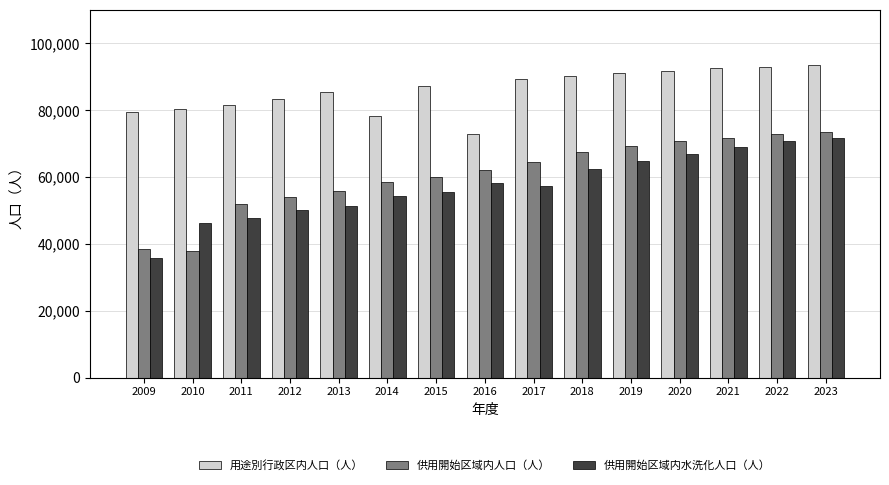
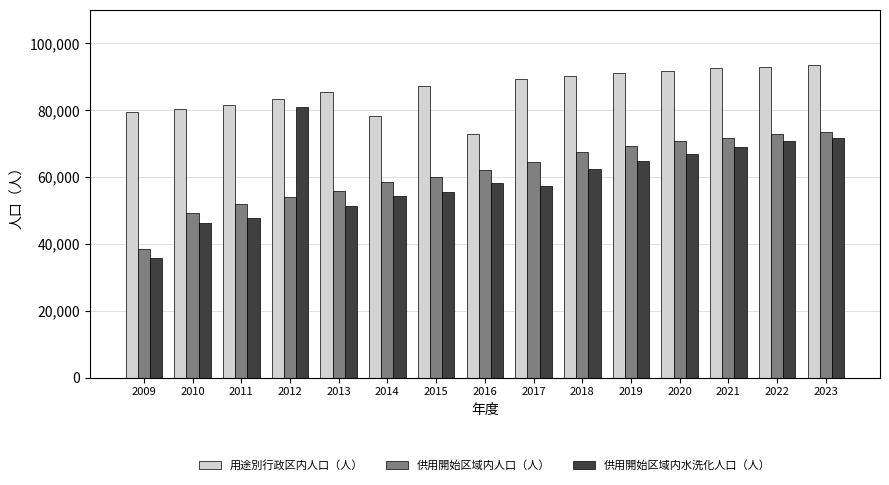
  {
    "用途別行政区内人口（人）": {
      "2009": "80,000",
      "2010": "80,000",
      "2011": "82,000",
      "2012": "83,000",
      "2013": "85,000",
      "2014": "78,000",
      "2015": "87,000",
      "2016": "73,000",
      "2017": "89,000",
      "2018": "90,000",
      "2019": "91,000",
      "2020": "92,000",
      "2021": "93,000",
      "2022": "93,000",
      "2023": "94,000"
    },
    "供用開始区域内人口（人）": {
      "2009": "38,000",
-     "2010": "38,000",
+     "2010": "49,000",
      "2011": "52,000",
      "2012": "54,000",
      "2013": "56,000",
      "2014": "59,000",
      "2015": "60,000",
      "2016": "62,000",
      "2017": "64,000",
      "2018": "67,000",
      "2019": "69,000",
      "2020": "71,000",
      "2021": "72,000",
      "2022": "73,000",
      "2023": "74,000"
    },
    "供用開始区域内水洗化人口（人）": {
      "2009": "36,000",
      "2010": "46,000",
      "2011": "48,000",
-     "2012": "50,000",
+     "2012": "81,000",
      "2013": "51,000",
      "2014": "54,000",
      "2015": "56,000",
      "2016": "58,000",
      "2017": "57,000",
      "2018": "63,000",
      "2019": "65,000",
      "2020": "67,000",
      "2021": "69,000",
      "2022": "71,000",
      "2023": "72,000"
    }
  }
